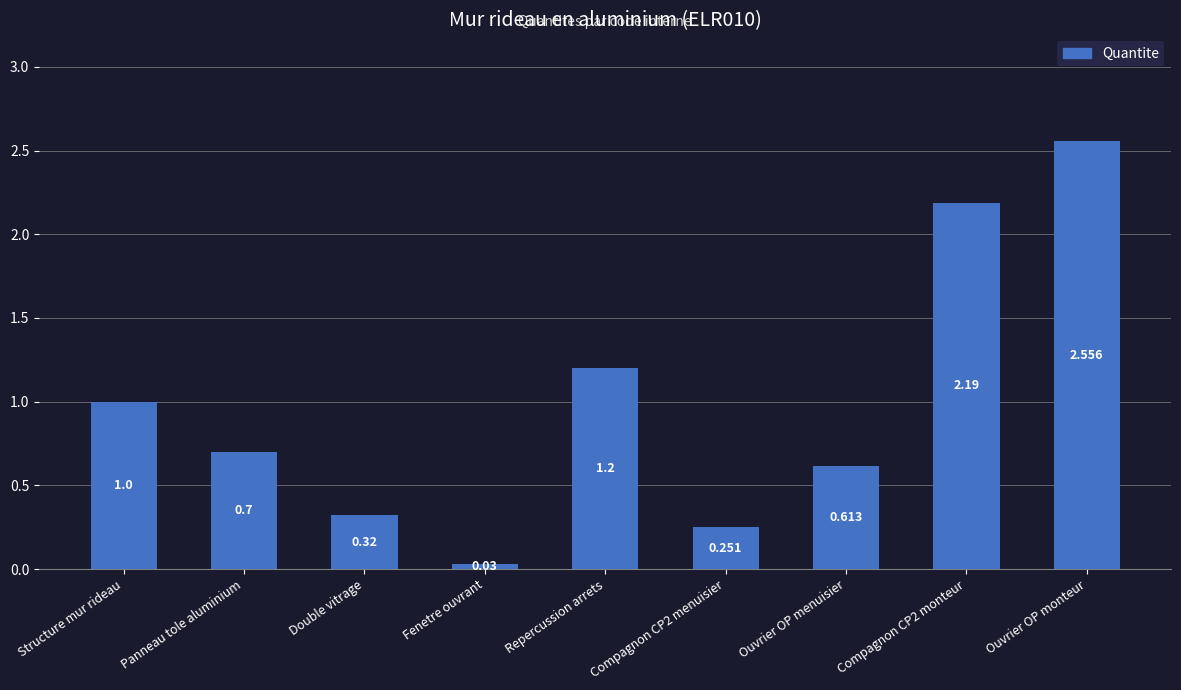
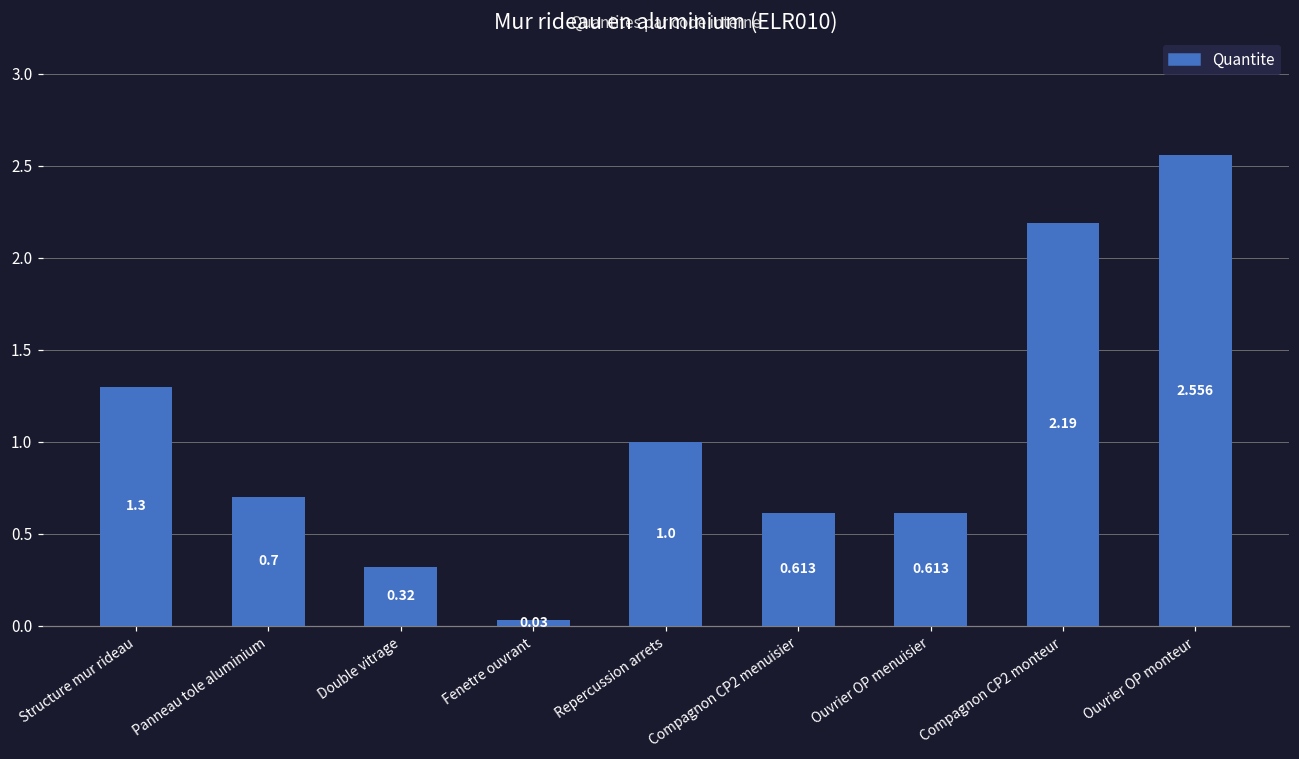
  {
-   "Structure mur rideau": 1.0,
+   "Structure mur rideau": 1.3,
    "Panneau tole aluminium": 0.7,
    "Double vitrage": 0.32,
    "Fenetre ouvrant": 0.03,
-   "Repercussion arrets": 1.2,
-   "Compagnon CP2 menuisier": 0.251,
+   "Repercussion arrets": 1.0,
+   "Compagnon CP2 menuisier": 0.613,
    "Ouvrier OP menuisier": 0.613,
    "Compagnon CP2 monteur": 2.19,
    "Ouvrier OP monteur": 2.556
  }
